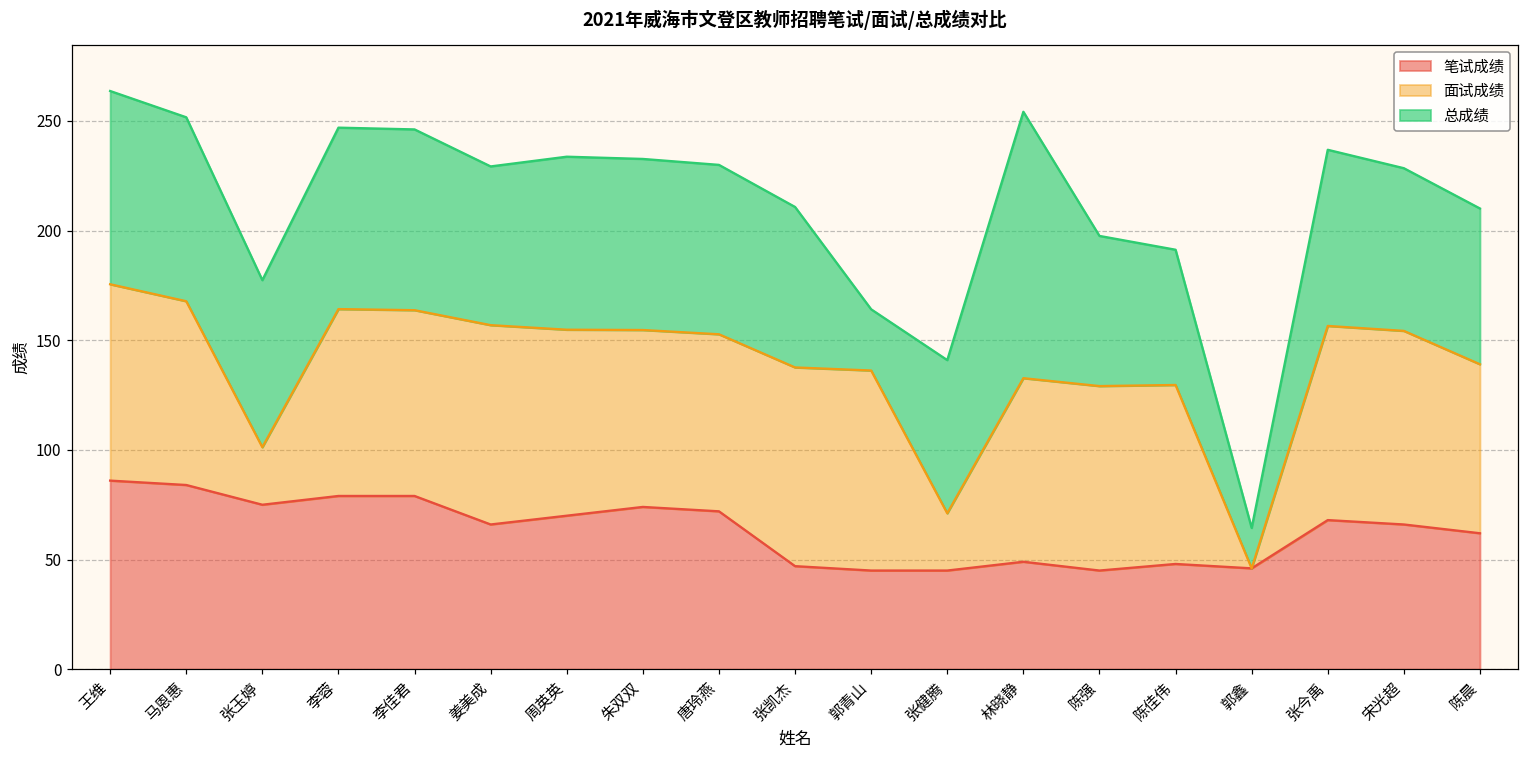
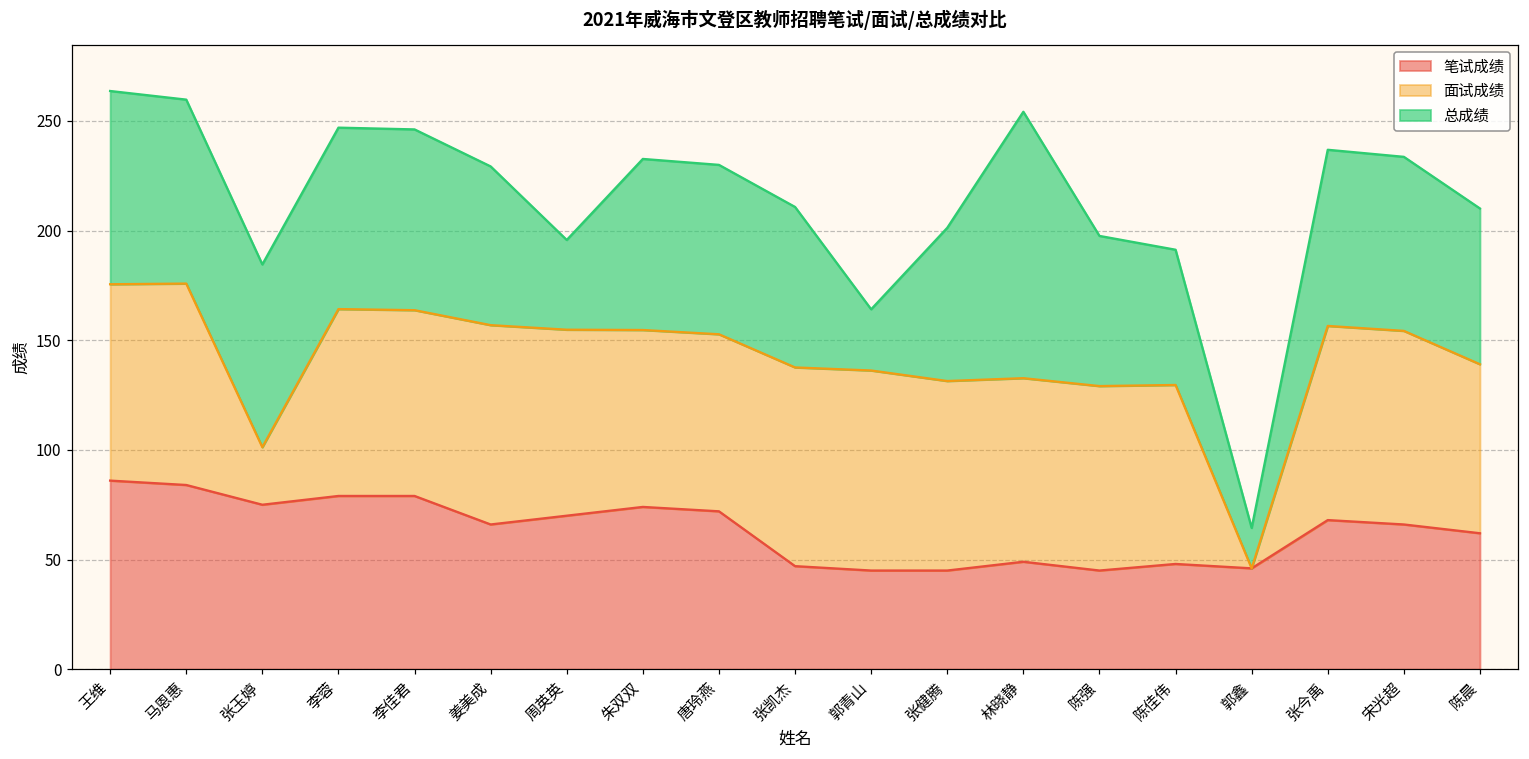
  {
    "笔试成绩": {
      "王维": 86,
      "马恩惠": 84,
      "张玉婷": 75,
      "李蓉": 79,
      "李佳君": 79,
      "姜美成": 66,
      "周英英": 70,
      "朱双双": 74,
      "唐玲燕": 72,
      "张凯杰": 47,
      "郭青山": 45,
      "张健腾": 45,
      "林晓静": 49,
      "陈强": 45,
      "陈佳伟": 48,
      "张今禹": 68,
      "宋光超": 66,
      "陈晨": 62
    },
    "面试成绩": {
      "王维": 90,
-     "马恩惠": 84,
+     "马恩惠": 92,
      "张玉婷": 26,
      "李蓉": 85,
      "李佳君": 85,
      "姜美成": 91,
      "周英英": 85,
      "朱双双": 81,
      "唐玲燕": 81,
      "张凯杰": 91,
      "郭青山": 91,
-     "张健腾": 26,
+     "张健腾": 86,
      "林晓静": 84,
      "陈强": 84,
      "陈佳伟": 82,
      "张今禹": 89,
      "宋光超": 88,
      "陈晨": 77
    },
    "总成绩": {
      "王维": 88,
      "马恩惠": 84,
-     "张玉婷": 76,
+     "张玉婷": 83,
      "李蓉": 83,
      "李佳君": 82,
      "姜美成": 72,
-     "周英英": 79,
+     "周英英": 41,
      "朱双双": 78,
      "唐玲燕": 77,
      "张凯杰": 73,
      "郭青山": 28,
      "张健腾": 70,
      "林晓静": 121,
      "陈强": 68,
      "陈佳伟": 62,
      "郭鑫": 18,
      "张今禹": 80,
-     "宋光超": 74,
+     "宋光超": 79,
      "陈晨": 71
    }
  }
